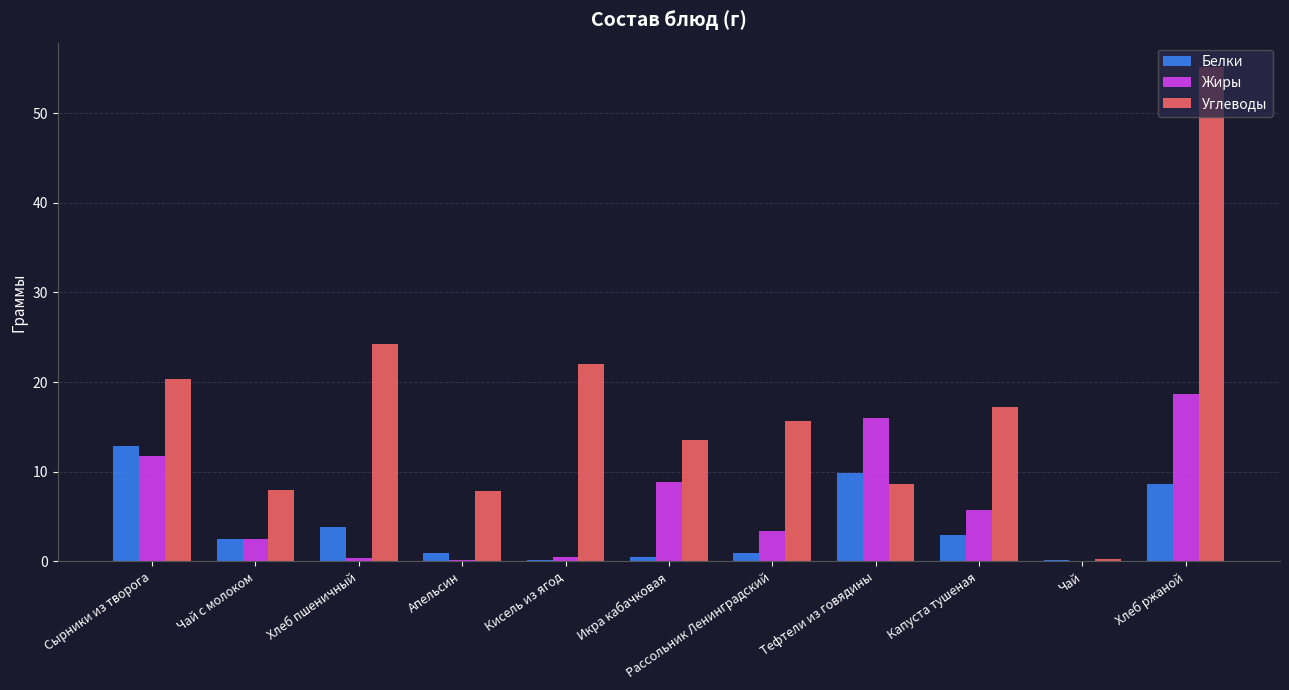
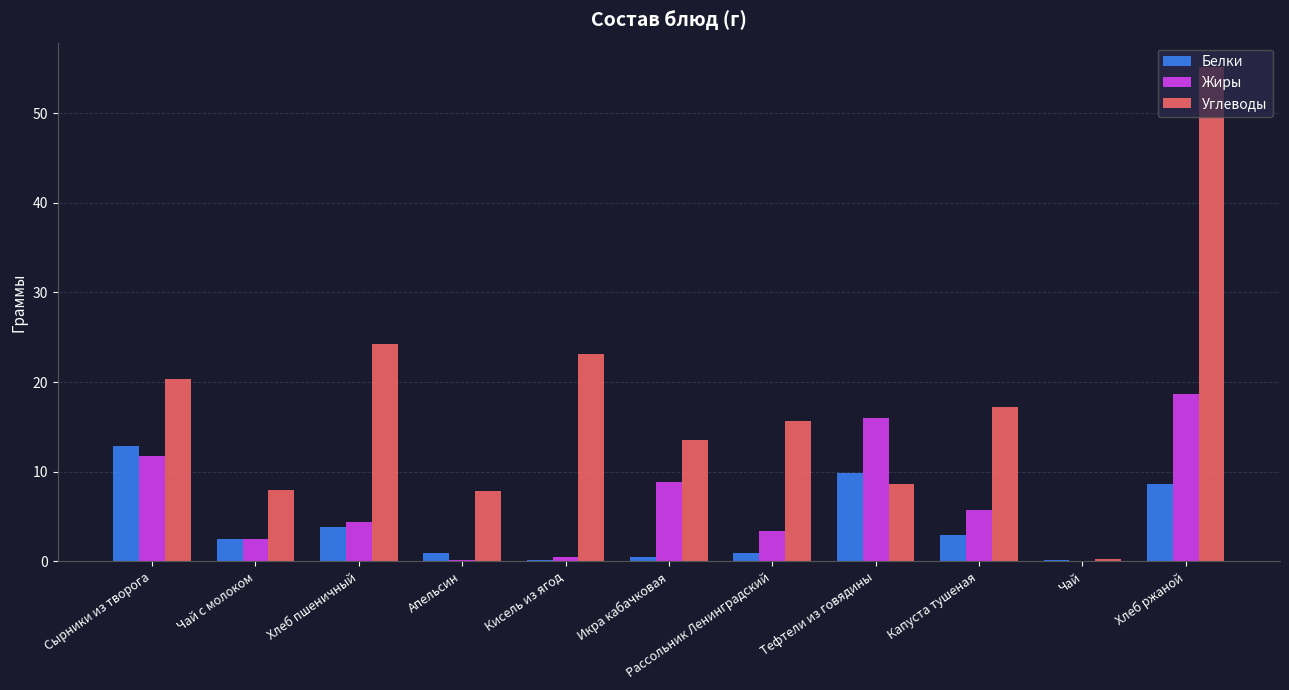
  {
    "Белки": {
      "Сырники из творога": 13,
      "Чай с молоком": 3,
      "Хлеб пшеничный": 4,
      "Апельсин": 1,
      "Икра кабачковая": 1,
      "Рассольник Ленинградский": 1,
      "Тефтели из говядины": 10,
      "Капуста тушеная": 3,
      "Хлеб ржаной": 9
    },
    "Жиры": {
      "Сырники из творога": 12,
      "Чай с молоком": 3,
-     "Хлеб пшеничный": 0,
+     "Хлеб пшеничный": 4,
      "Кисель из ягод": 1,
      "Икра кабачковая": 9,
      "Рассольник Ленинградский": 3,
      "Тефтели из говядины": 16,
      "Капуста тушеная": 6,
      "Чай": 0,
      "Хлеб ржаной": 19
    },
    "Углеводы": {
      "Сырники из творога": 20,
      "Чай с молоком": 8,
      "Хлеб пшеничный": 24,
      "Апельсин": 8,
-     "Кисель из ягод": 22,
+     "Кисель из ягод": 23,
      "Икра кабачковая": 14,
      "Рассольник Ленинградский": 16,
      "Тефтели из говядины": 9,
      "Капуста тушеная": 17,
      "Чай": 0
    }
  }
